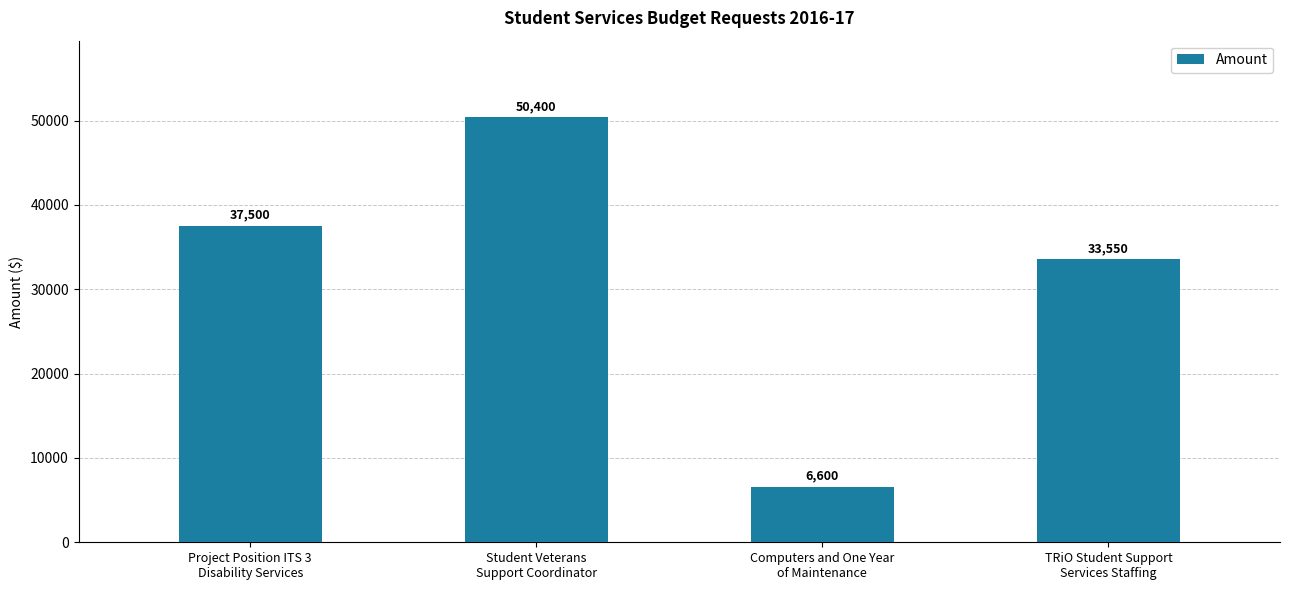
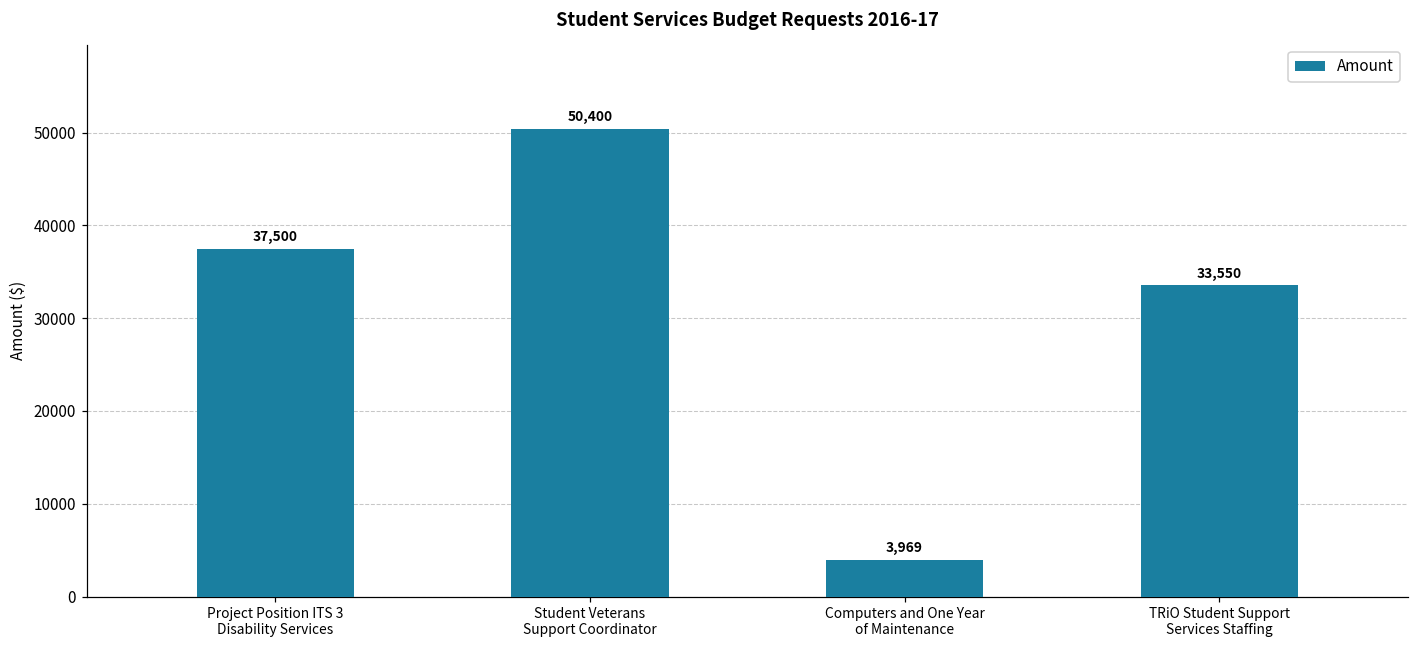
  {
    "Project Position ITS 3 Disability Services": "37,500",
    "Student Veterans Support Coordinator": "50,400",
-   "Computers and One Year of Maintenance": "6,600",
+   "Computers and One Year of Maintenance": "3,969",
    "TRiO Student Support Services Staffing": "33,550"
  }
